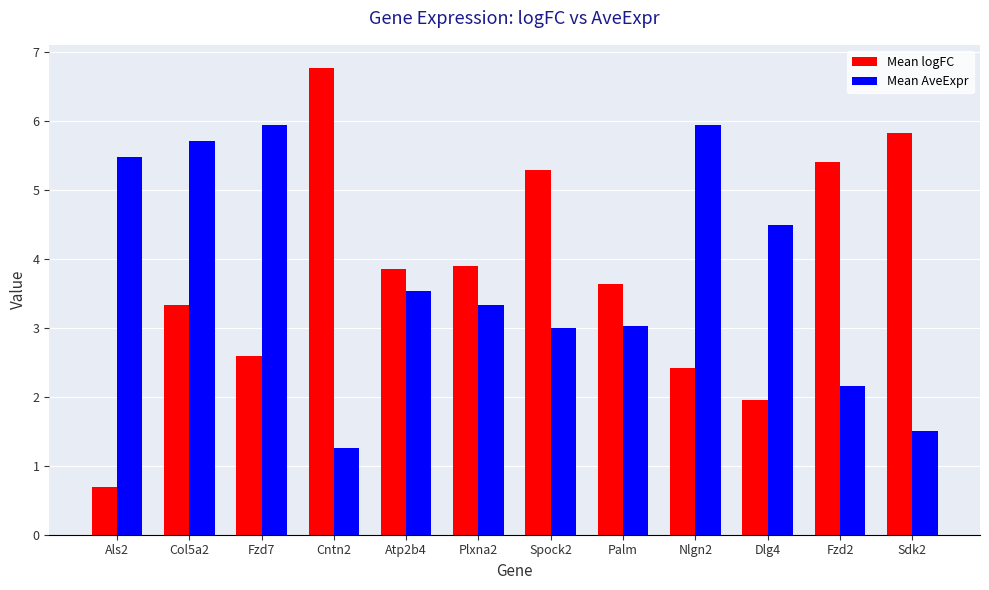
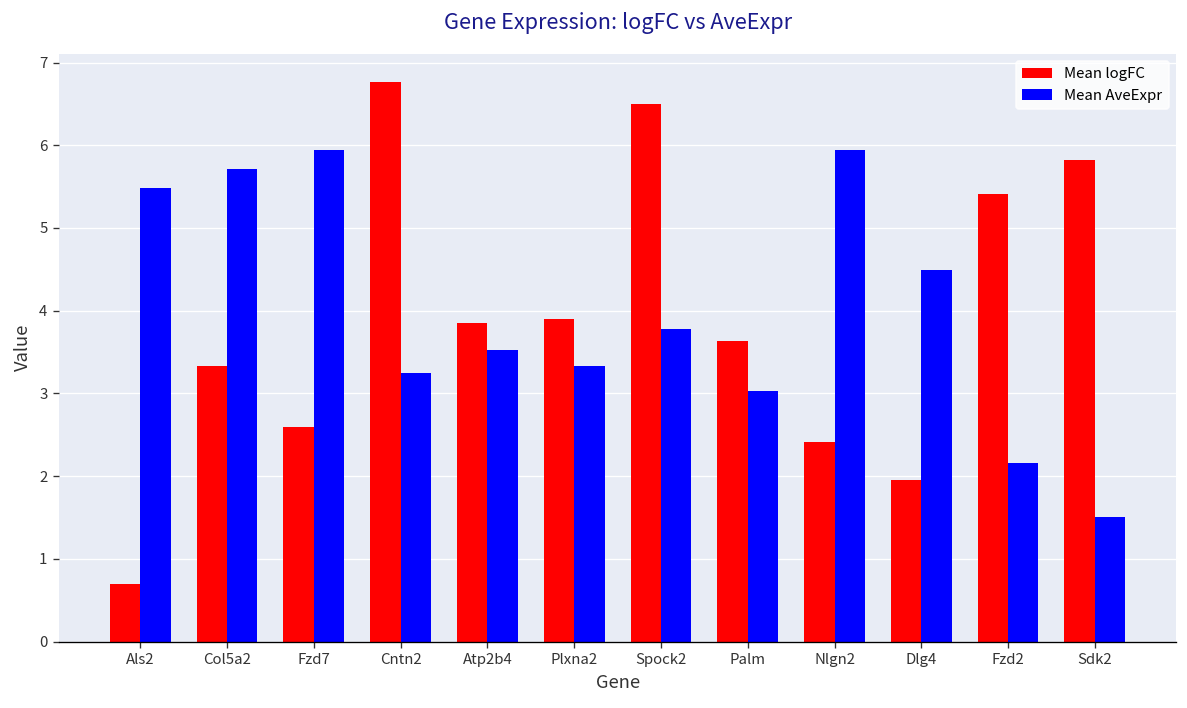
  {
    "Mean logFC": {
      "Als2": 0.7,
      "Col5a2": 3.3,
      "Fzd7": 2.6,
      "Cntn2": 6.8,
      "Atp2b4": 3.9,
      "Plxna2": 3.9,
-     "Spock2": 5.3,
+     "Spock2": 6.5,
      "Palm": 3.6,
      "Nlgn2": 2.4,
      "Dlg4": 2.0,
      "Fzd2": 5.4,
      "Sdk2": 5.8
    },
    "Mean AveExpr": {
      "Als2": 5.5,
      "Col5a2": 5.7,
      "Fzd7": 5.9,
-     "Cntn2": 1.3,
+     "Cntn2": 3.3,
      "Atp2b4": 3.5,
      "Plxna2": 3.3,
-     "Spock2": 3.0,
+     "Spock2": 3.8,
      "Palm": 3.0,
      "Nlgn2": 5.9,
      "Dlg4": 4.5,
      "Fzd2": 2.2,
      "Sdk2": 1.5
    }
  }
